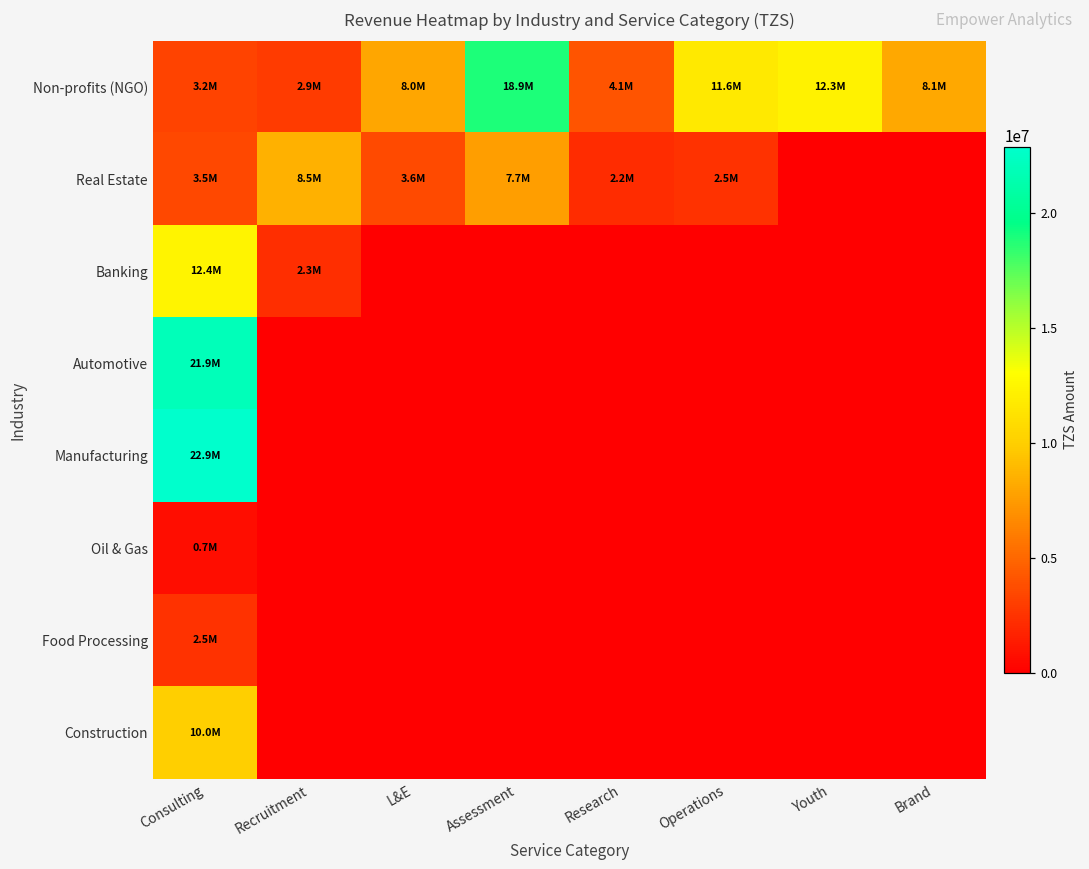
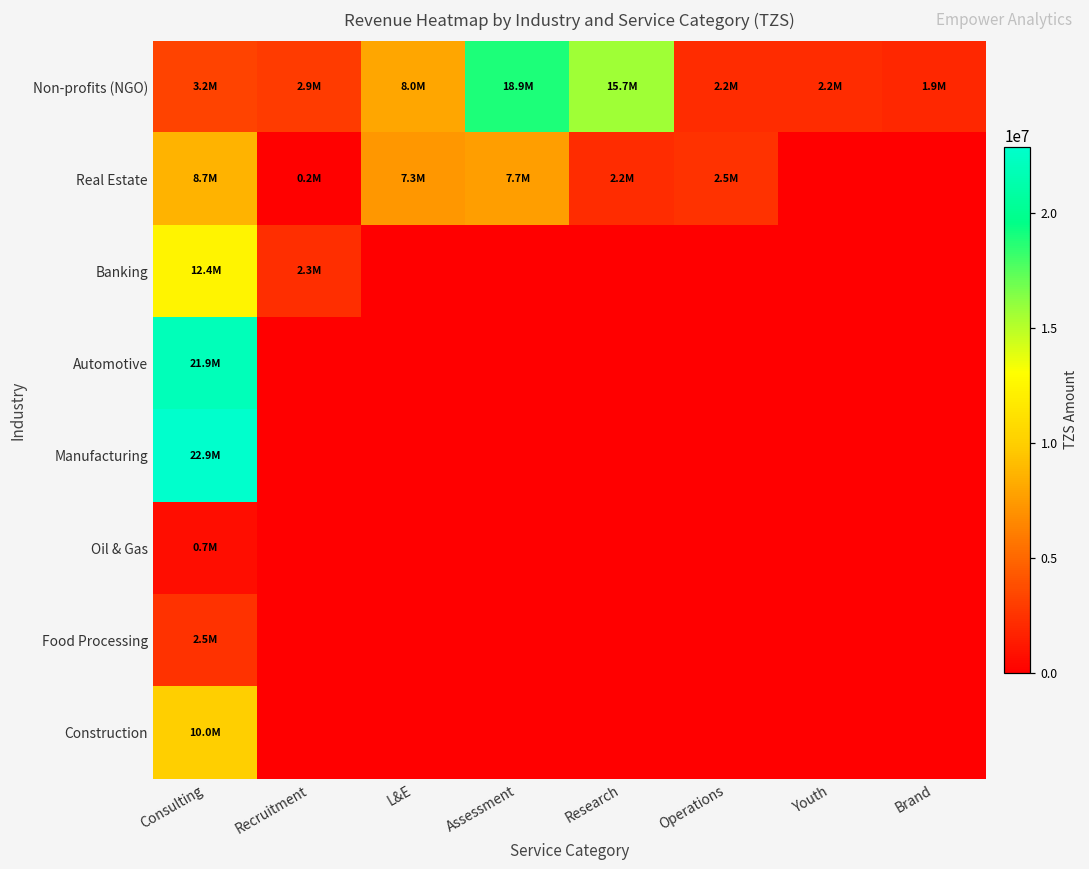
  {
    "Non-profits (NGO)": {
-     "Research": "4.1M",
-     "Operations": "11.6M",
-     "Youth": "12.3M",
-     "Brand": "8.1M"
+     "Research": "15.7M",
+     "Operations": "2.2M",
+     "Youth": "2.2M",
+     "Brand": "1.9M"
    },
    "Real Estate": {
-     "Consulting": "3.5M",
-     "Recruitment": "8.5M",
-     "L&E": "3.6M"
+     "Consulting": "8.7M",
+     "Recruitment": "0.2M",
+     "L&E": "7.3M"
    }
  }
